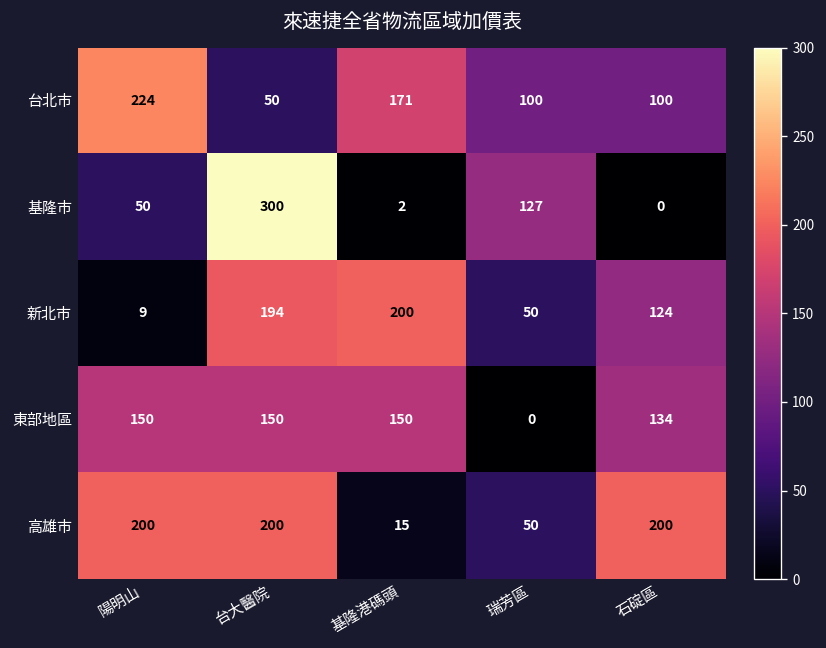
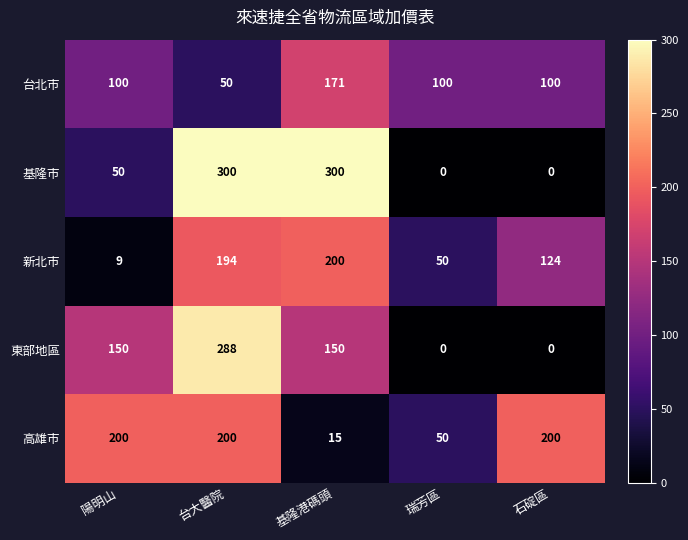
  {
    "台北市": {
-     "陽明山": 224,
+     "陽明山": 100,
      "台大醫院": 50,
      "基隆港碼頭": 171,
      "瑞芳區": 100,
      "石碇區": 100
    },
    "基隆市": {
      "陽明山": 50,
      "台大醫院": 300,
-     "基隆港碼頭": 2,
-     "瑞芳區": 127,
+     "基隆港碼頭": 300,
+     "瑞芳區": 0,
      "石碇區": 0
    },
    "新北市": {
      "陽明山": 9,
      "台大醫院": 194,
      "基隆港碼頭": 200,
      "瑞芳區": 50,
      "石碇區": 124
    },
    "東部地區": {
      "陽明山": 150,
-     "台大醫院": 150,
+     "台大醫院": 288,
      "基隆港碼頭": 150,
      "瑞芳區": 0,
-     "石碇區": 134
+     "石碇區": 0
    },
    "高雄市": {
      "陽明山": 200,
      "台大醫院": 200,
      "基隆港碼頭": 15,
      "瑞芳區": 50,
      "石碇區": 200
    }
  }
